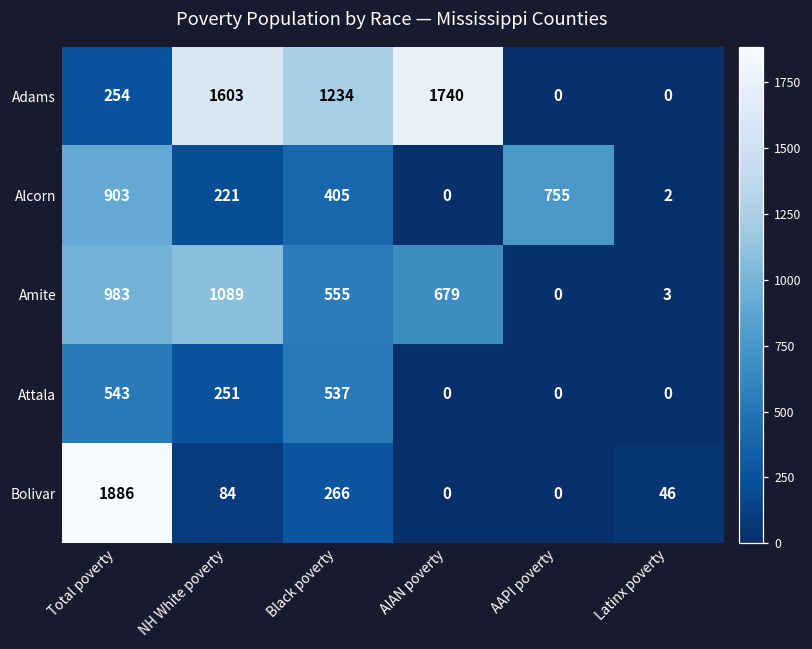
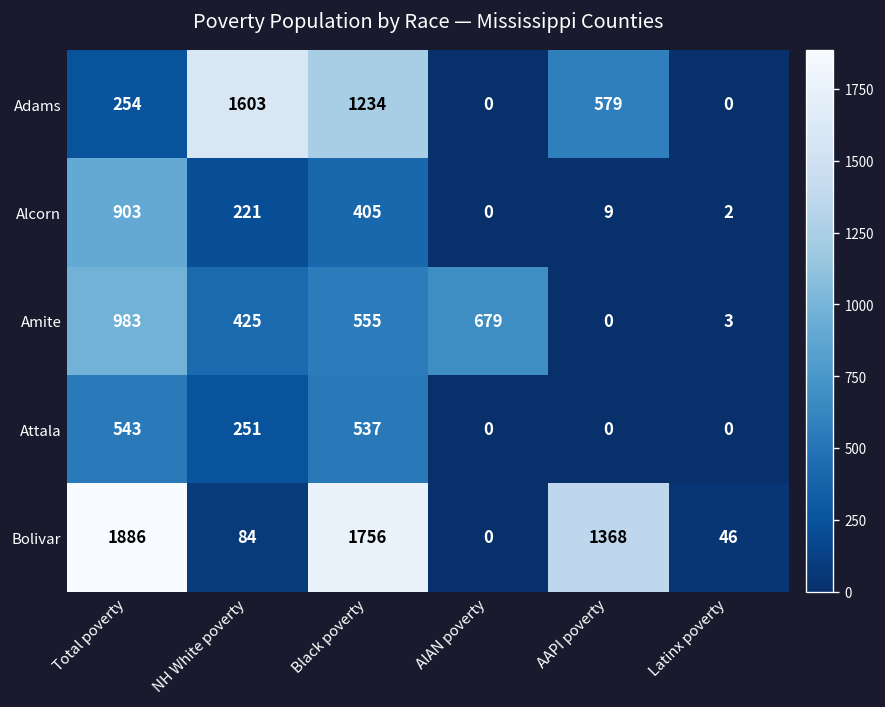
  {
    "Adams": {
      "Total poverty": 254,
      "NH White poverty": 1603,
      "Black poverty": 1234,
-     "AIAN poverty": 1740,
-     "AAPI poverty": 0,
+     "AIAN poverty": 0,
+     "AAPI poverty": 579,
      "Latinx poverty": 0
    },
    "Alcorn": {
      "Total poverty": 903,
      "NH White poverty": 221,
      "Black poverty": 405,
      "AIAN poverty": 0,
-     "AAPI poverty": 755,
+     "AAPI poverty": 9,
      "Latinx poverty": 2
    },
    "Amite": {
      "Total poverty": 983,
-     "NH White poverty": 1089,
+     "NH White poverty": 425,
      "Black poverty": 555,
      "AIAN poverty": 679,
      "AAPI poverty": 0,
      "Latinx poverty": 3
    },
    "Attala": {
      "Total poverty": 543,
      "NH White poverty": 251,
      "Black poverty": 537,
      "AIAN poverty": 0,
      "AAPI poverty": 0,
      "Latinx poverty": 0
    },
    "Bolivar": {
      "Total poverty": 1886,
      "NH White poverty": 84,
-     "Black poverty": 266,
+     "Black poverty": 1756,
      "AIAN poverty": 0,
-     "AAPI poverty": 0,
+     "AAPI poverty": 1368,
      "Latinx poverty": 46
    }
  }
